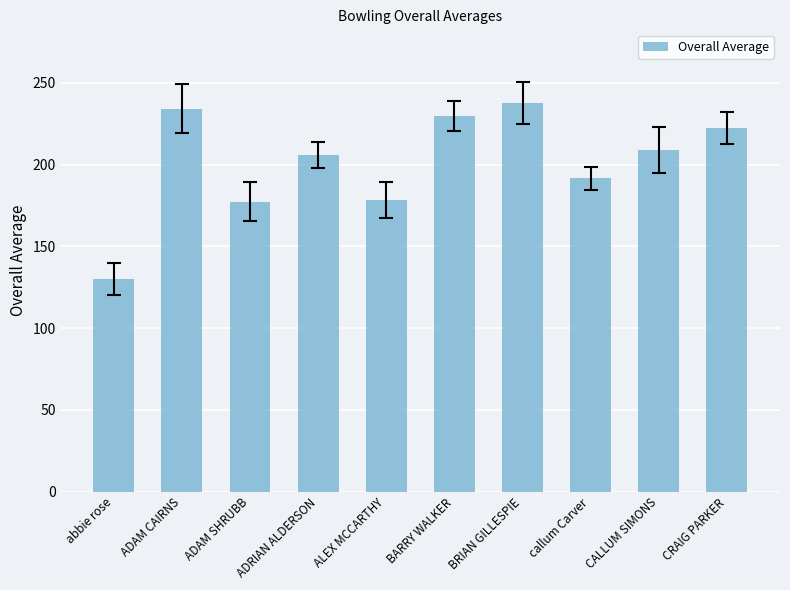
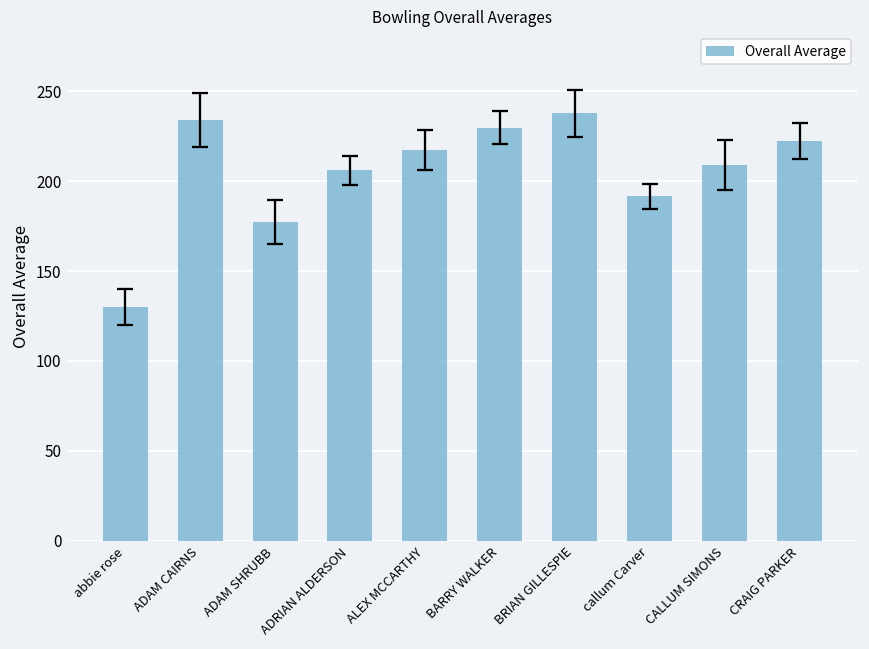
  {
    "Overall Average": {
      "abbie rose": 130,
      "ADAM CAIRNS": 234,
      "ADAM SHRUBB": 177,
      "ADRIAN ALDERSON": 206,
-     "ALEX MCCARTHY": 178,
+     "ALEX MCCARTHY": 217,
      "BARRY WALKER": 230,
      "BRIAN GILLESPIE": 238,
      "callum Carver": 192,
      "CALLUM SIMONS": 209,
      "CRAIG PARKER": 223
    }
  }
